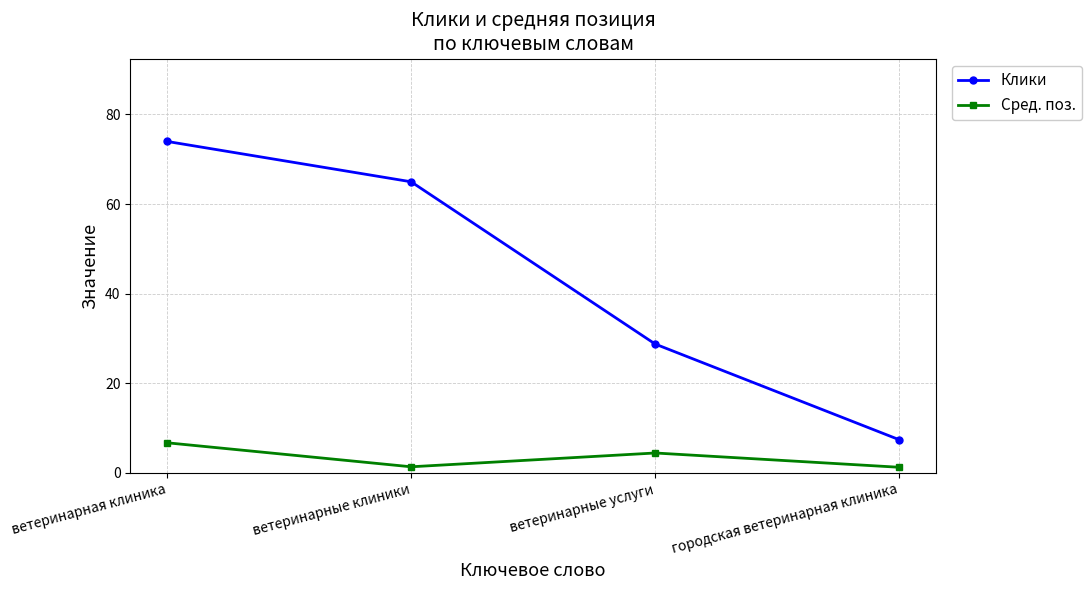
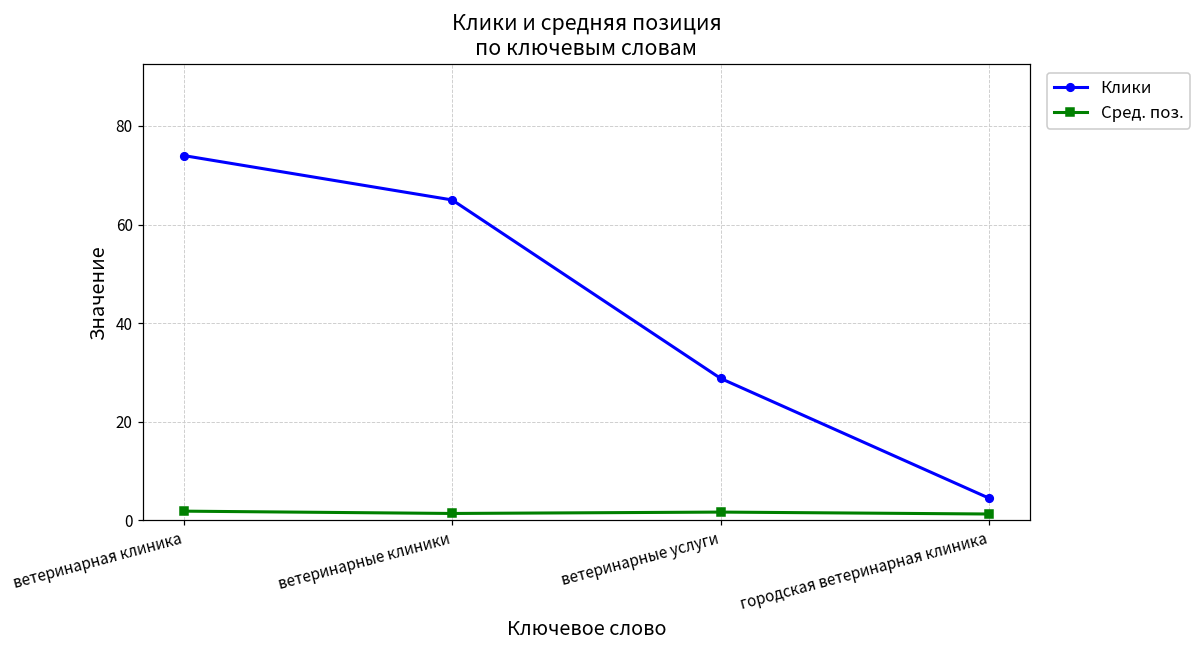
  {
    "Клики": {
      "ветеринарная клиника": 74,
      "ветеринарные клиники": 65,
      "ветеринарные услуги": 29,
-     "городская ветеринарная клиника": 7
+     "городская ветеринарная клиника": 4
    },
    "Сред. поз.": {
-     "ветеринарная клиника": 7,
+     "ветеринарная клиника": 2,
      "ветеринарные клиники": 1,
-     "ветеринарные услуги": 4,
+     "ветеринарные услуги": 2,
      "городская ветеринарная клиника": 1
    }
  }
